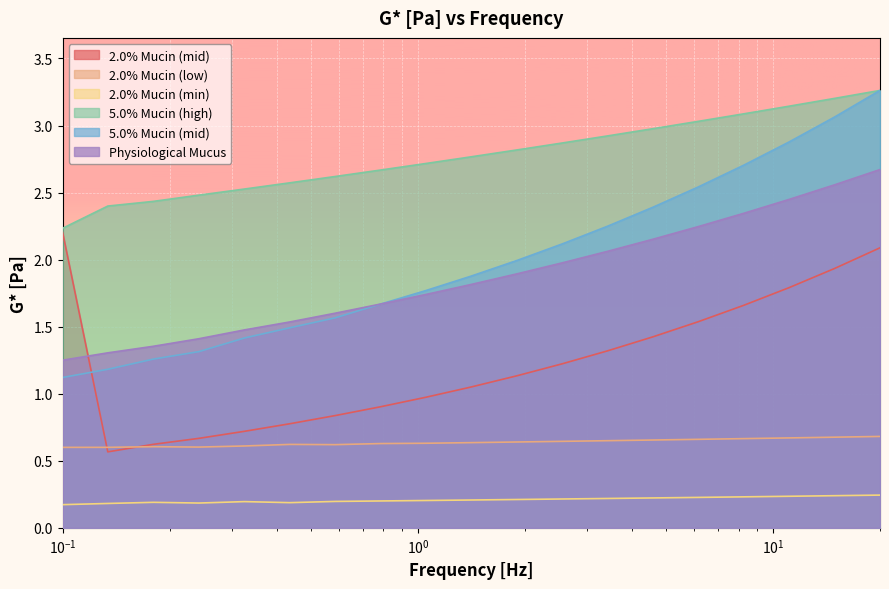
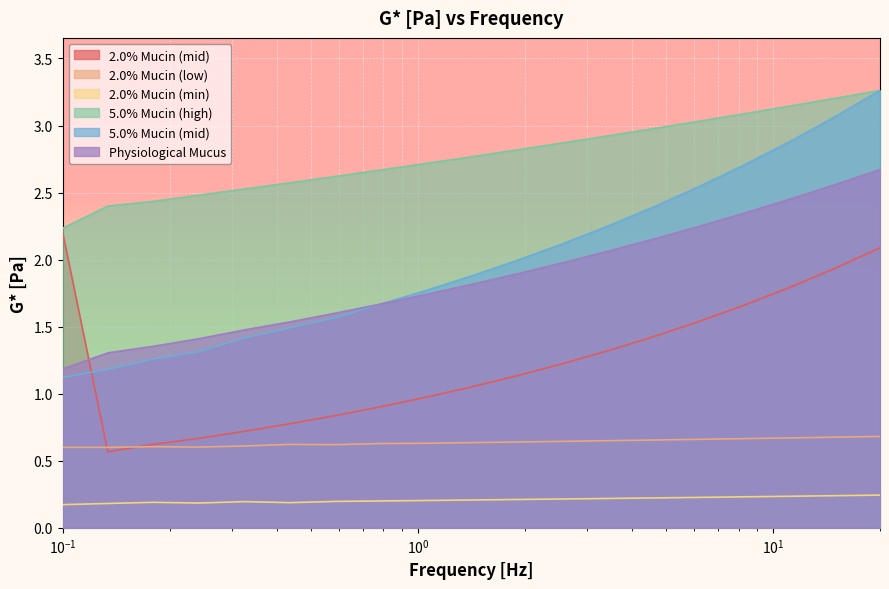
  {
    "2.0% Mucin (mid)": {
      "10^-1": 2.20
    },
    "5.0% Mucin (high)": {
      "10^-1": 2.23
    },
    "5.0% Mucin (mid)": {
      "10^-1": 1.12
    },
    "Physiological Mucus": {
-     "10^-1": 1.25
+     "10^-1": 1.18
    }
  }
